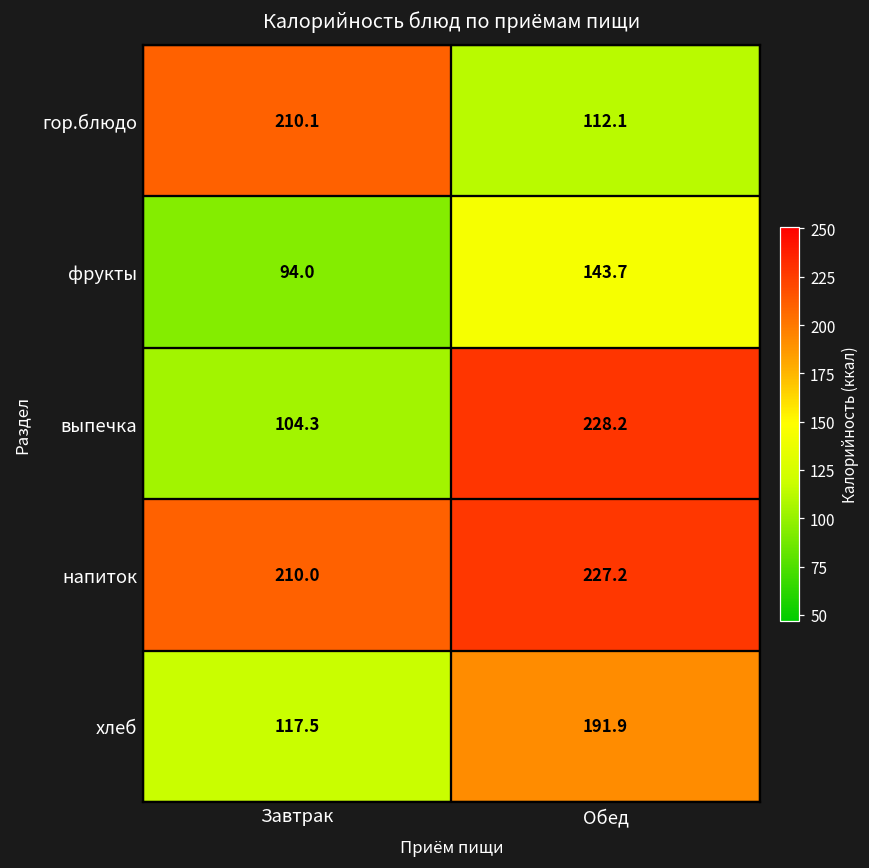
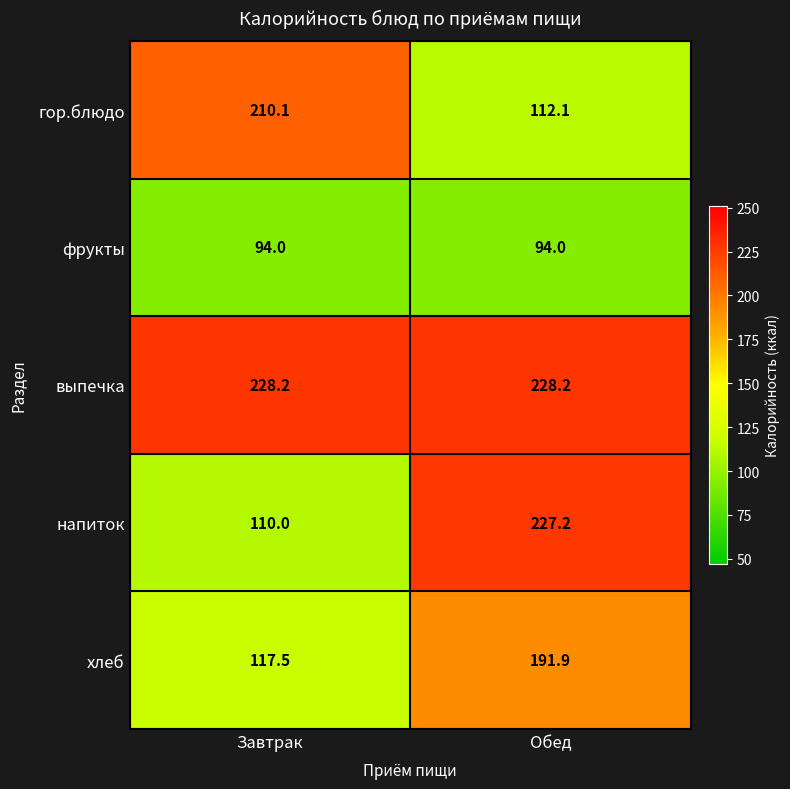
  {
    "гор.блюдо": {
      "Завтрак": 210.1,
      "Обед": 112.1
    },
    "фрукты": {
      "Завтрак": 94.0,
-     "Обед": 143.7
+     "Обед": 94.0
    },
    "выпечка": {
-     "Завтрак": 104.3,
+     "Завтрак": 228.2,
      "Обед": 228.2
    },
    "напиток": {
-     "Завтрак": 210.0,
+     "Завтрак": 110.0,
      "Обед": 227.2
    },
    "хлеб": {
      "Завтрак": 117.5,
      "Обед": 191.9
    }
  }
